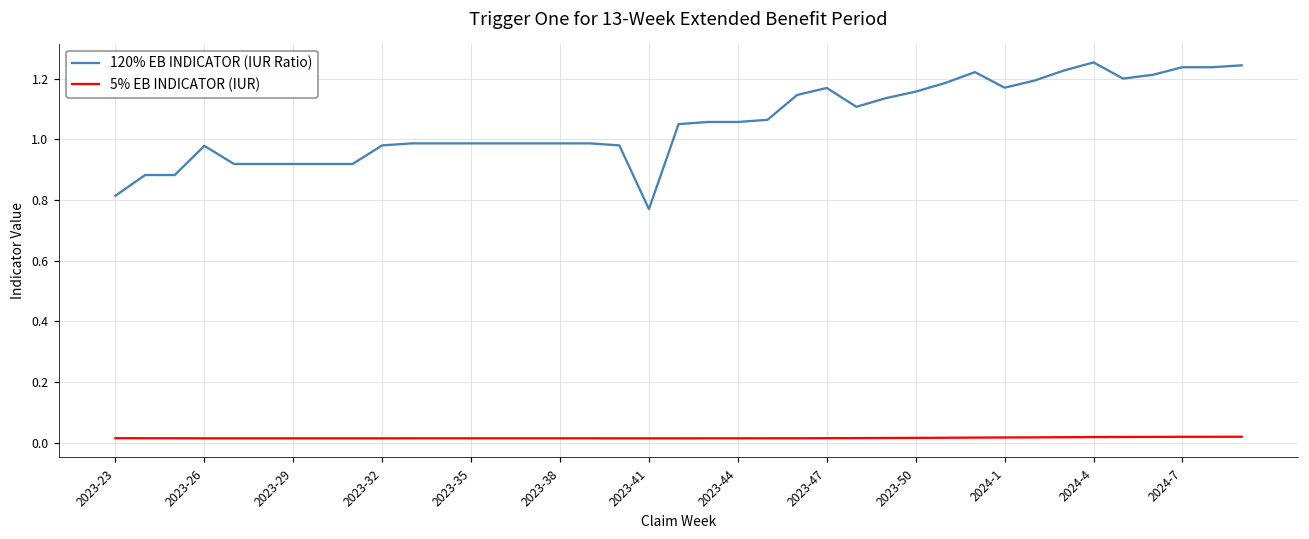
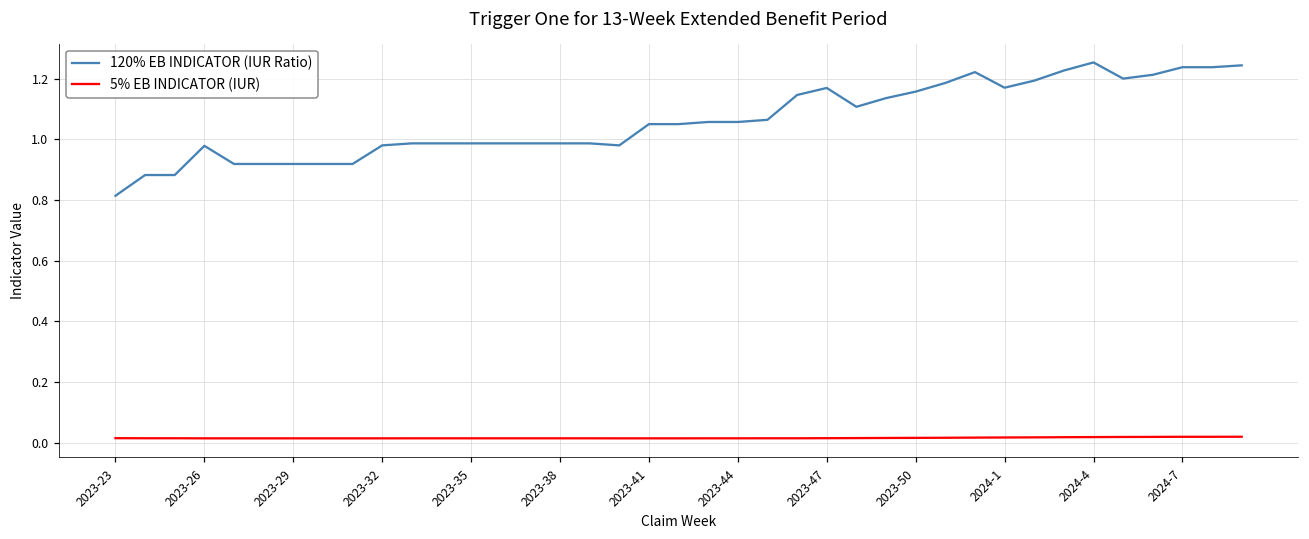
  {
    "120% EB INDICATOR (IUR Ratio)": {
      "2023-23": 0.81,
      "2023-26": 0.98,
      "2023-29": 0.92,
      "2023-32": 0.98,
      "2023-35": 0.99,
      "2023-38": 0.99,
-     "2023-41": 0.77,
+     "2023-41": 1.05,
      "2023-44": 1.06,
      "2023-47": 1.17,
      "2023-50": 1.16,
      "2024-1": 1.17,
      "2024-4": 1.25,
      "2024-7": 1.24
    },
    "5% EB INDICATOR (IUR)": {
      "2023-23": 0.02,
      "2023-26": 0.01,
      "2023-29": 0.01,
      "2023-32": 0.01,
      "2023-35": 0.01,
      "2023-38": 0.01,
      "2023-41": 0.01,
      "2023-44": 0.01,
      "2023-47": 0.02,
      "2023-50": 0.02,
      "2024-1": 0.02,
      "2024-4": 0.02,
      "2024-7": 0.02
    }
  }
